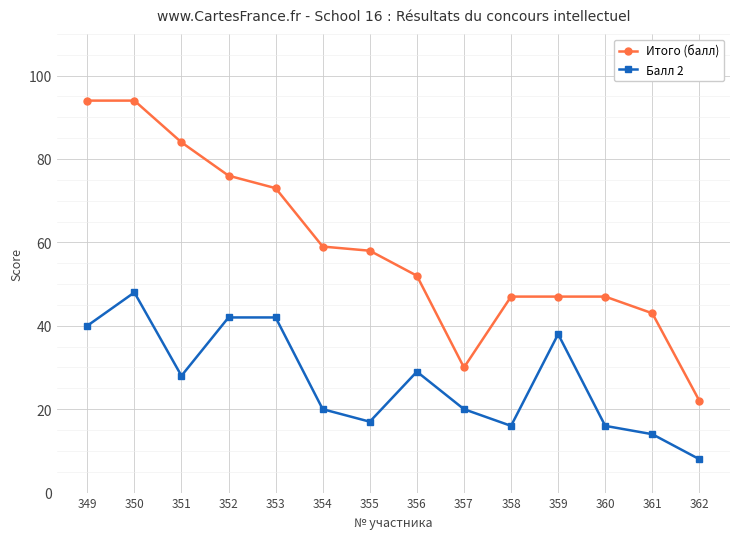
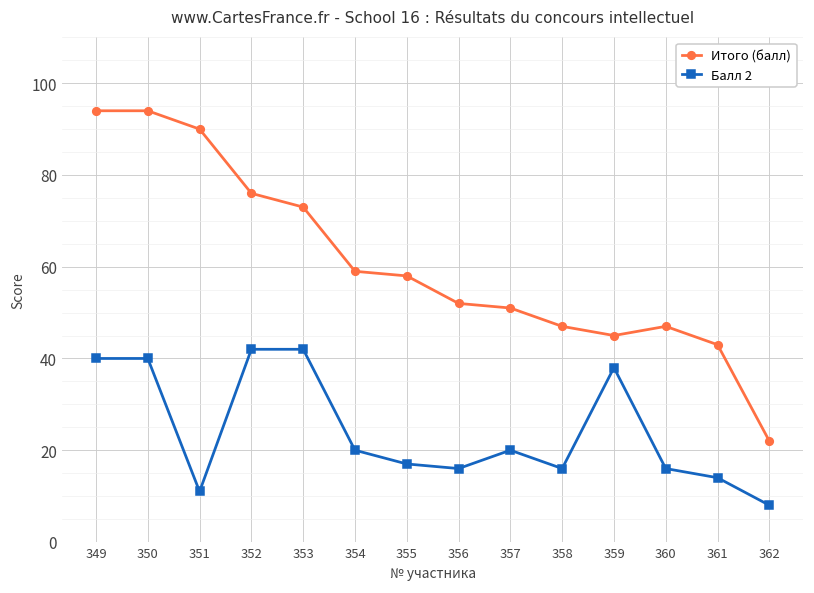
  {
    "Итого (балл)": {
      "349": 94,
      "350": 94,
-     "351": 84,
+     "351": 90,
      "352": 76,
      "353": 73,
      "354": 59,
      "355": 58,
      "356": 52,
-     "357": 30,
+     "357": 51,
      "358": 47,
-     "359": 47,
+     "359": 45,
      "360": 47,
      "361": 43,
      "362": 22
    },
    "Балл 2": {
      "349": 40,
-     "350": 48,
-     "351": 28,
+     "350": 40,
+     "351": 11,
      "352": 42,
      "353": 42,
      "354": 20,
      "355": 17,
-     "356": 29,
+     "356": 16,
      "357": 20,
      "358": 16,
      "359": 38,
      "360": 16,
      "361": 14,
      "362": 8
    }
  }
